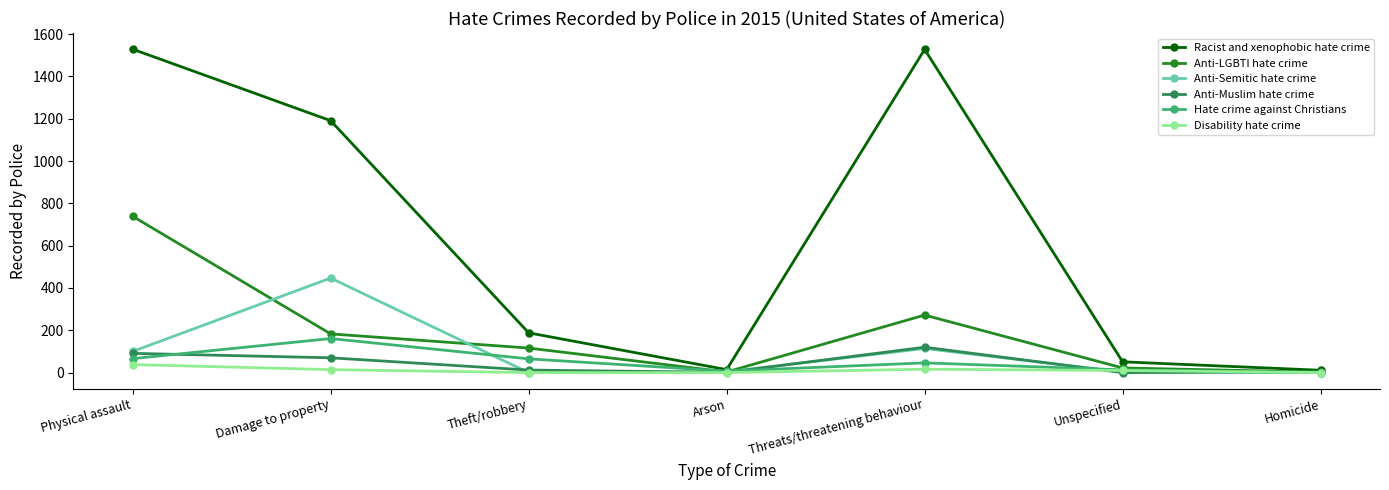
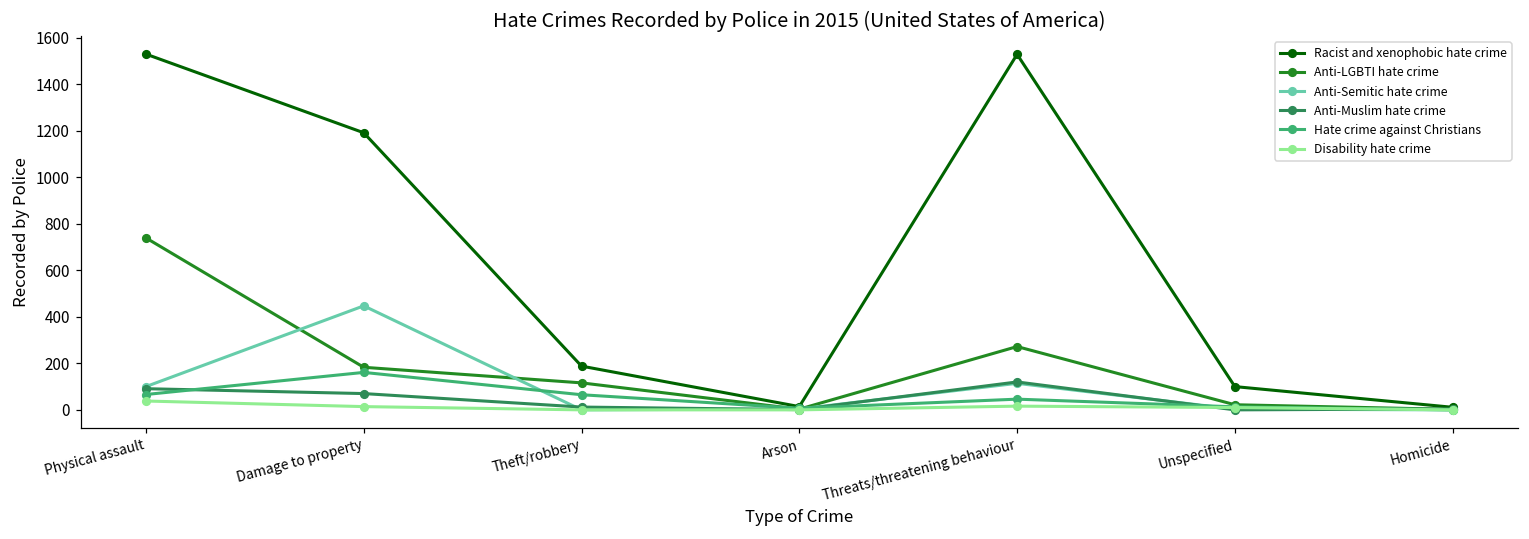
  {
    "Racist and xenophobic hate crime": {
      "Physical assault": 1530,
      "Damage to property": 1190,
      "Theft/robbery": 190,
      "Threats/threatening behaviour": 1530,
-     "Unspecified": 50
+     "Unspecified": 100
    }
  }
